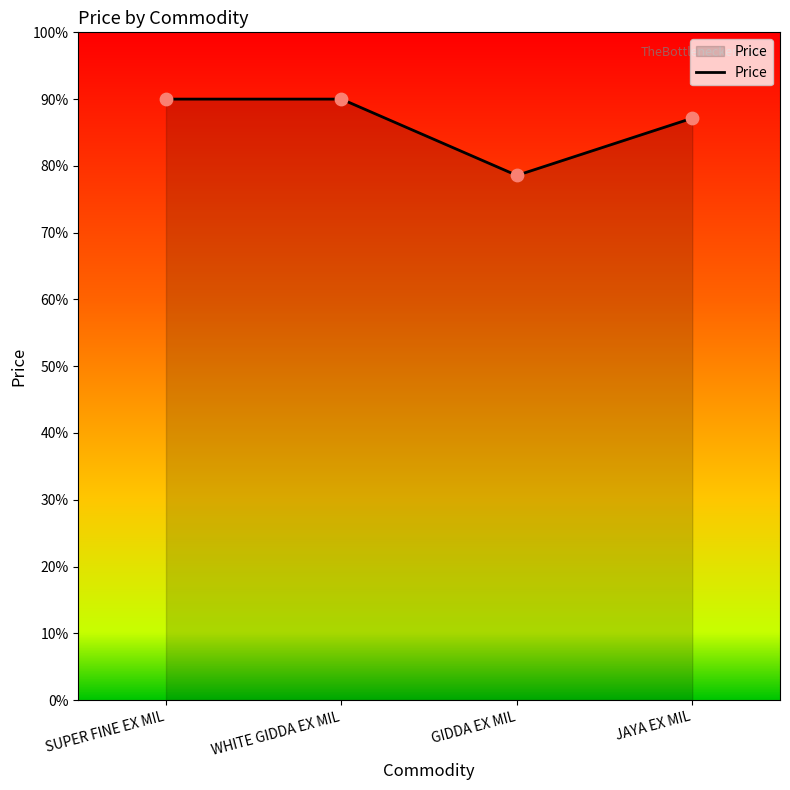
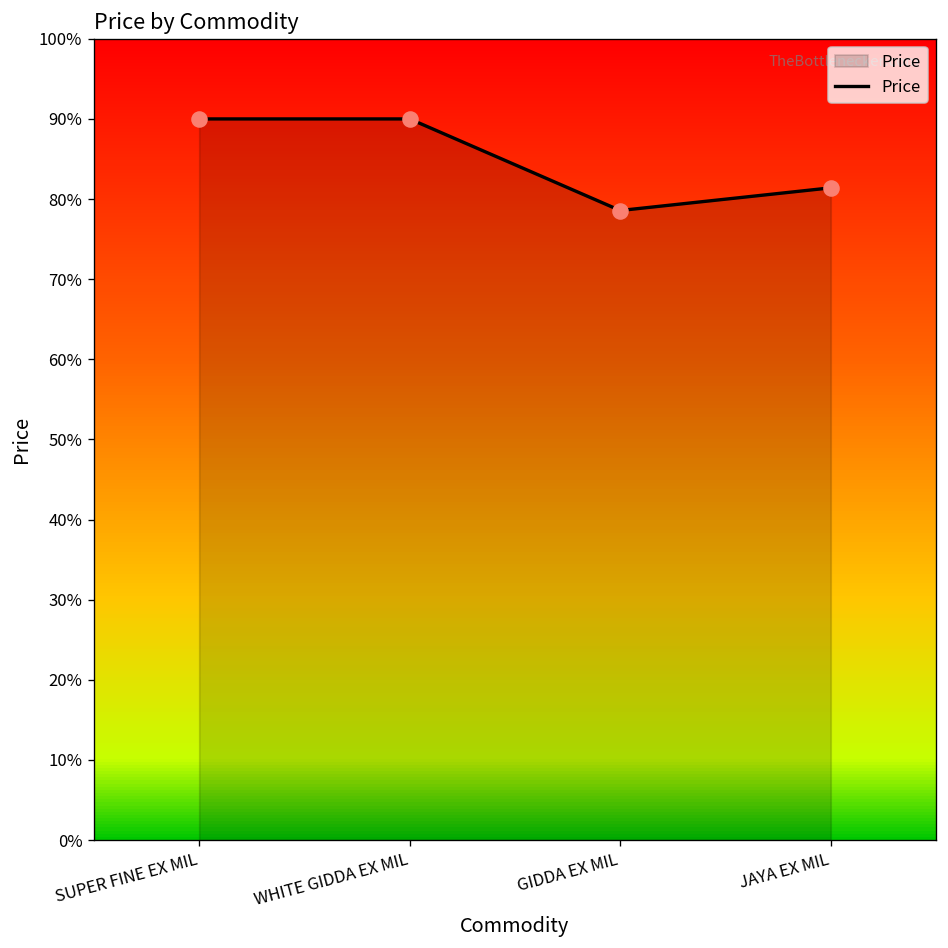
  {
    "SUPER FINE EX MIL": "90%",
    "WHITE GIDDA EX MIL": "90%",
    "GIDDA EX MIL": "79%",
-   "JAYA EX MIL": "87%"
+   "JAYA EX MIL": "81%"
  }
